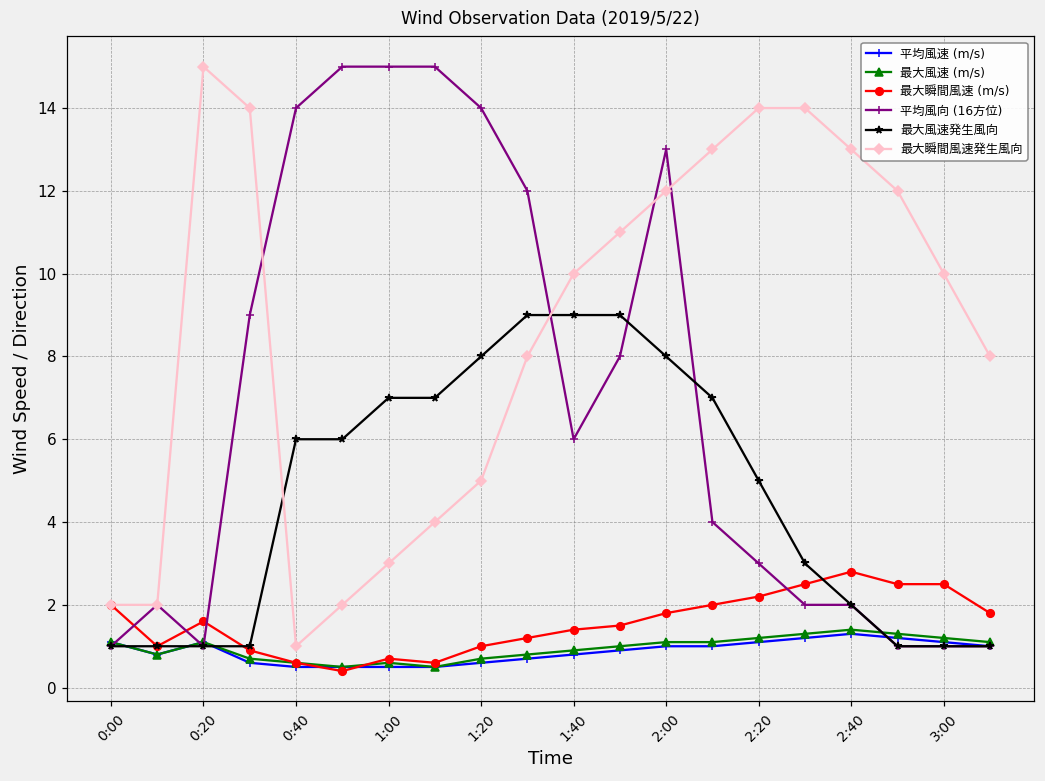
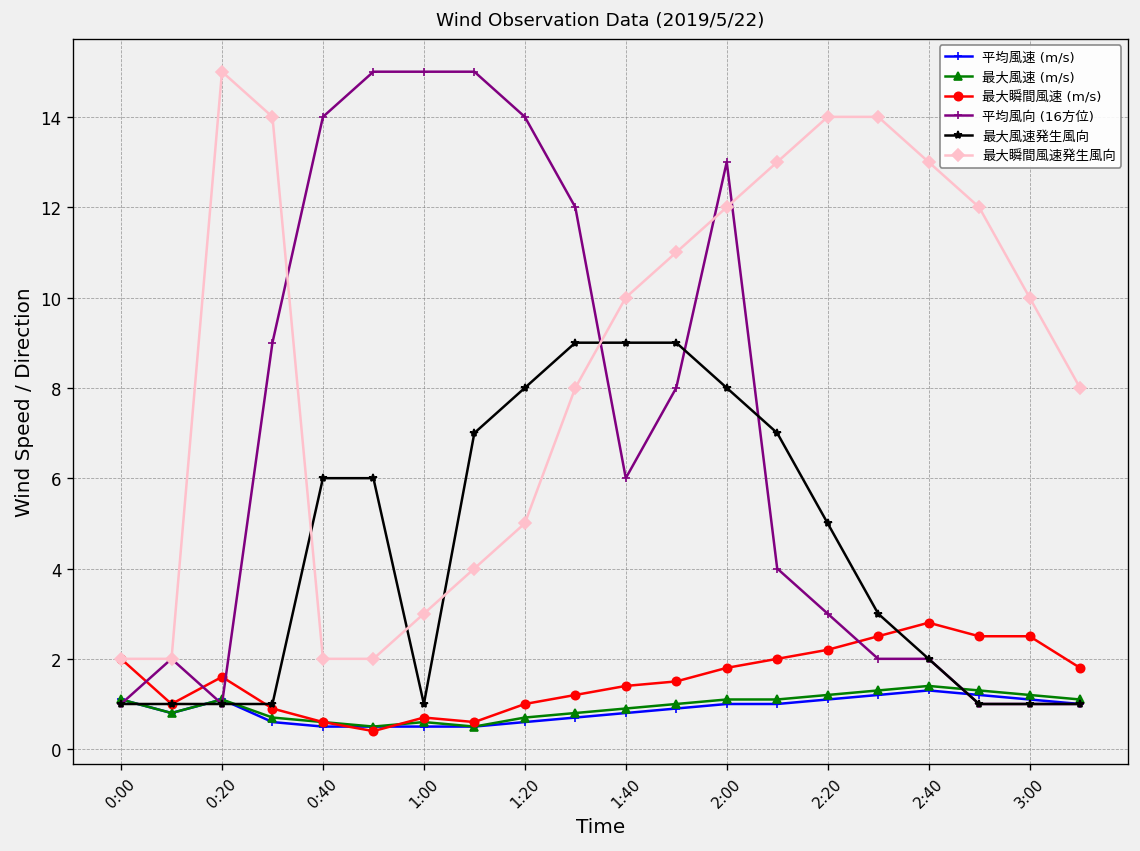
  {
    "平均風速 (m/s)": {
      "0:40": 0.5,
      "1:00": 0.5,
      "1:20": 0.6,
      "1:40": 0.8,
      "2:00": 1,
      "2:20": 1.1,
      "2:40": 1.3,
      "3:00": 1.1
    },
    "最大風速 (m/s)": {
      "1:00": 0.6,
      "1:20": 0.7,
      "1:40": 0.9,
      "2:00": 1.1,
      "2:20": 1.2,
      "2:40": 1.4,
      "3:00": 1.2
    },
    "最大瞬間風速 (m/s)": {
      "0:20": 1.6,
      "1:00": 0.7,
      "1:20": 1,
      "1:40": 1.4,
      "2:00": 1.8,
      "2:20": 2.2,
      "2:40": 2.8,
      "3:00": 2.5
    },
    "平均風向 (16方位)": {
      "0:40": 14,
      "1:00": 15,
      "1:20": 14,
      "1:40": 6,
      "2:00": 13,
      "2:20": 3
    },
    "最大風速発生風向": {
      "0:40": 6,
-     "1:00": 7,
+     "1:00": 1,
      "1:20": 8,
      "1:40": 9,
      "2:00": 8,
      "2:20": 5
    },
    "最大瞬間風速発生風向": {
      "0:20": 15,
-     "0:40": 1,
+     "0:40": 2,
      "1:00": 3,
      "1:20": 5,
      "1:40": 10,
      "2:00": 12,
      "2:20": 14,
      "2:40": 13,
      "3:00": 10
    }
  }
